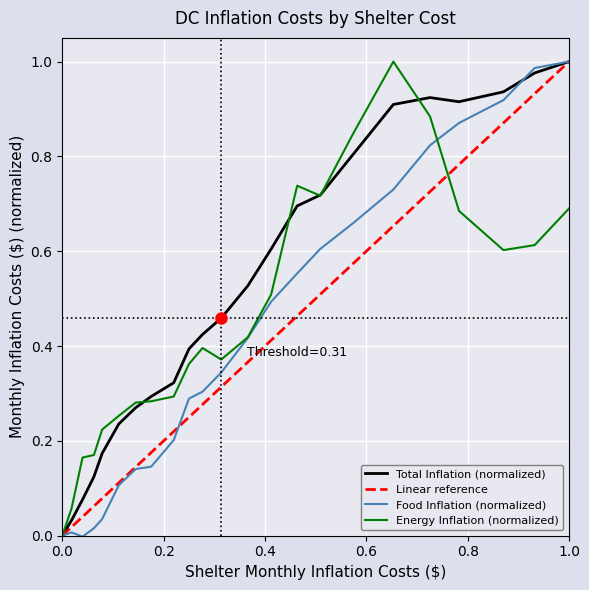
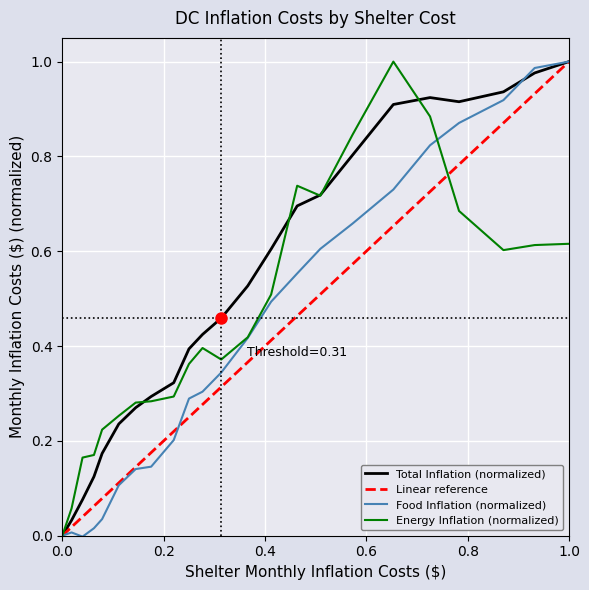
  {
    "Energy Inflation (normalized)": {
-     "1.0": 0.69
+     "1.0": 0.62
    }
  }
